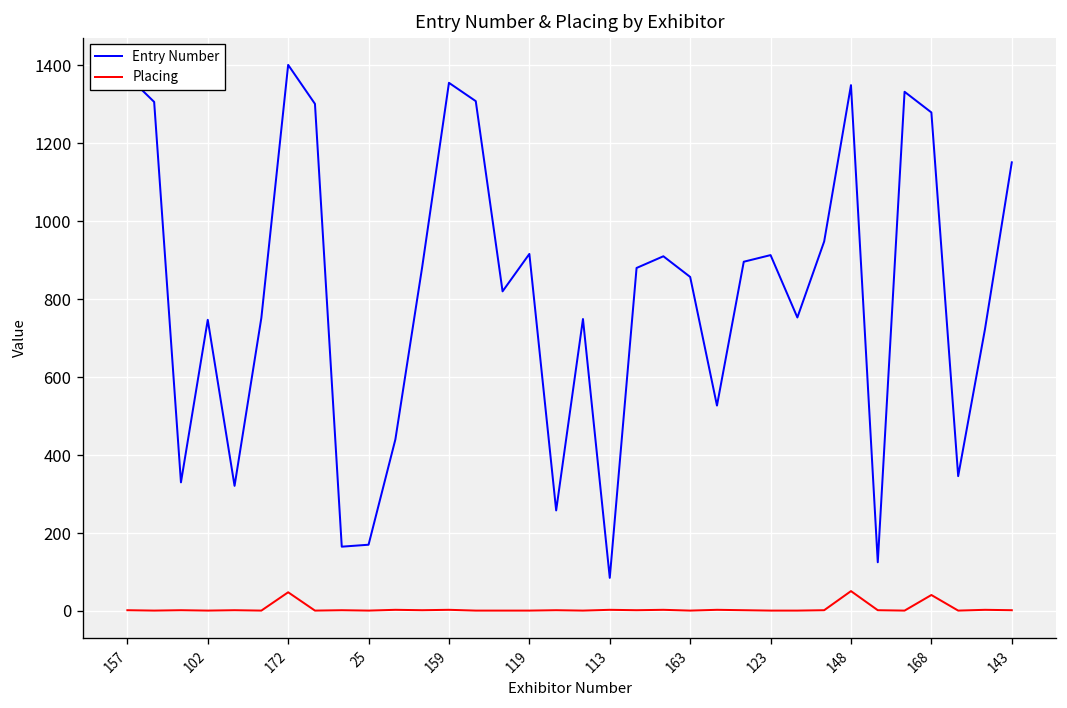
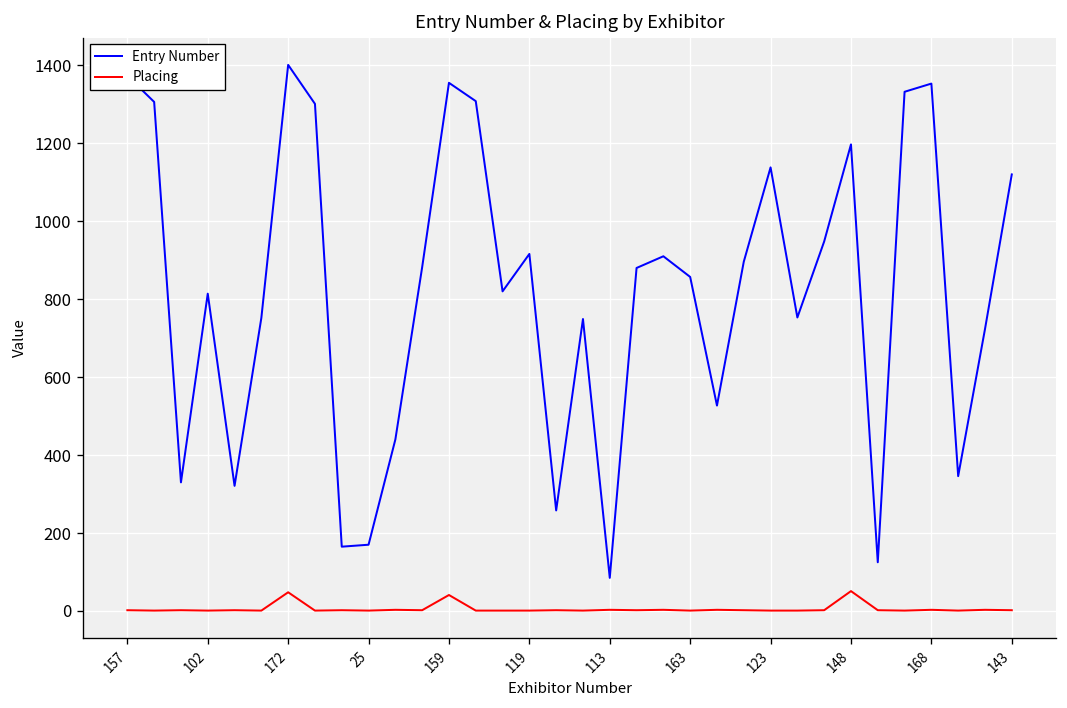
  {
    "Entry Number": {
-     "102": 750,
+     "102": 810,
      "172": 1400,
      "159": 1360,
      "119": 920,
      "113": 90,
      "163": 860,
-     "123": 910,
-     "148": 1350,
-     "168": 1280,
-     "143": 1150
+     "123": 1140,
+     "148": 1200,
+     "168": 1350,
+     "143": 1120
    },
    "Placing": {
      "157": 0,
      "102": 0,
      "172": 50,
-     "159": 0,
+     "159": 40,
      "119": 0,
      "113": 0,
      "163": 0,
      "123": 0,
      "148": 50,
-     "168": 40,
+     "168": 0,
      "143": 0
    }
  }
